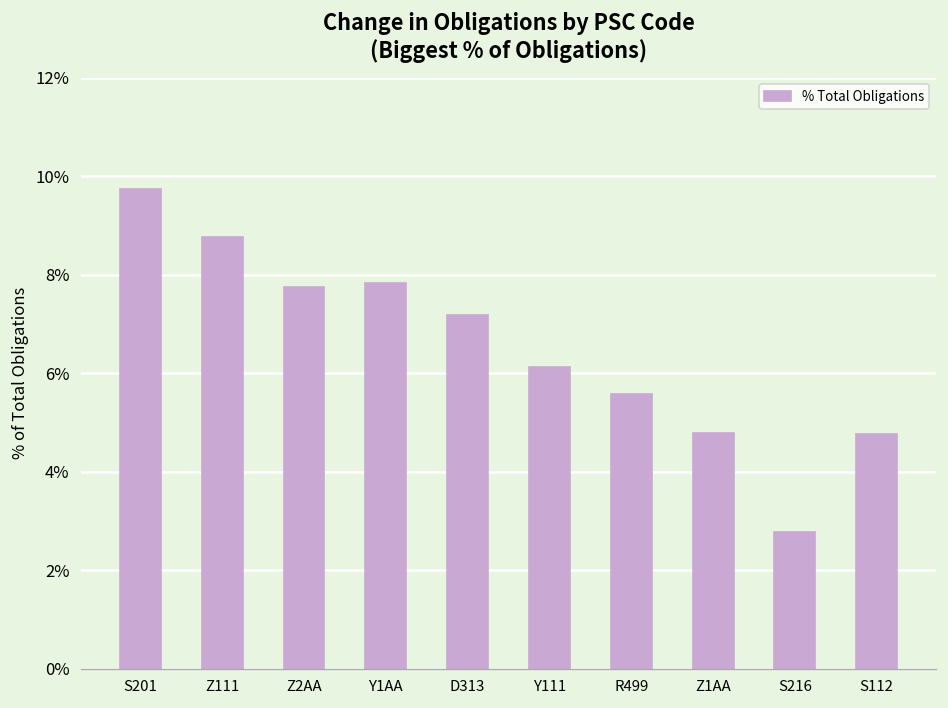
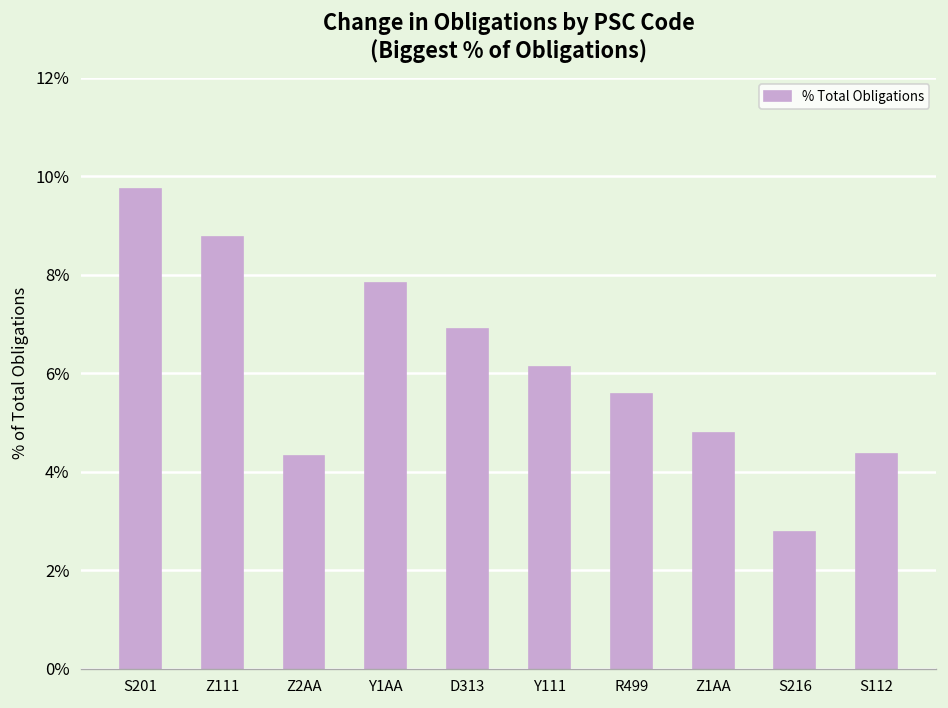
  {
    "S201": "9.7%",
    "Z111": "8.8%",
-   "Z2AA": "7.7%",
+   "Z2AA": "4.3%",
    "Y1AA": "7.8%",
-   "D313": "7.2%",
+   "D313": "6.9%",
    "Y111": "6.1%",
    "R499": "5.6%",
    "Z1AA": "4.8%",
    "S216": "2.8%",
-   "S112": "4.8%"
+   "S112": "4.4%"
  }
